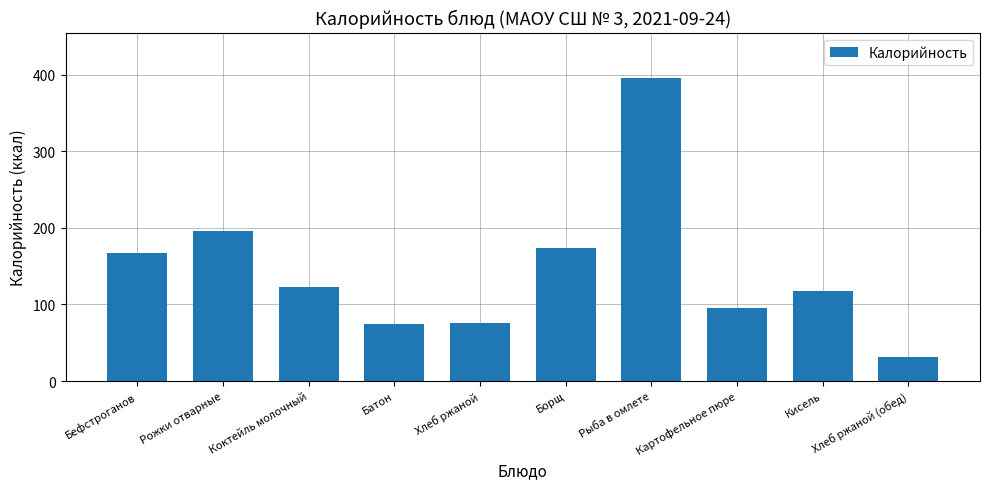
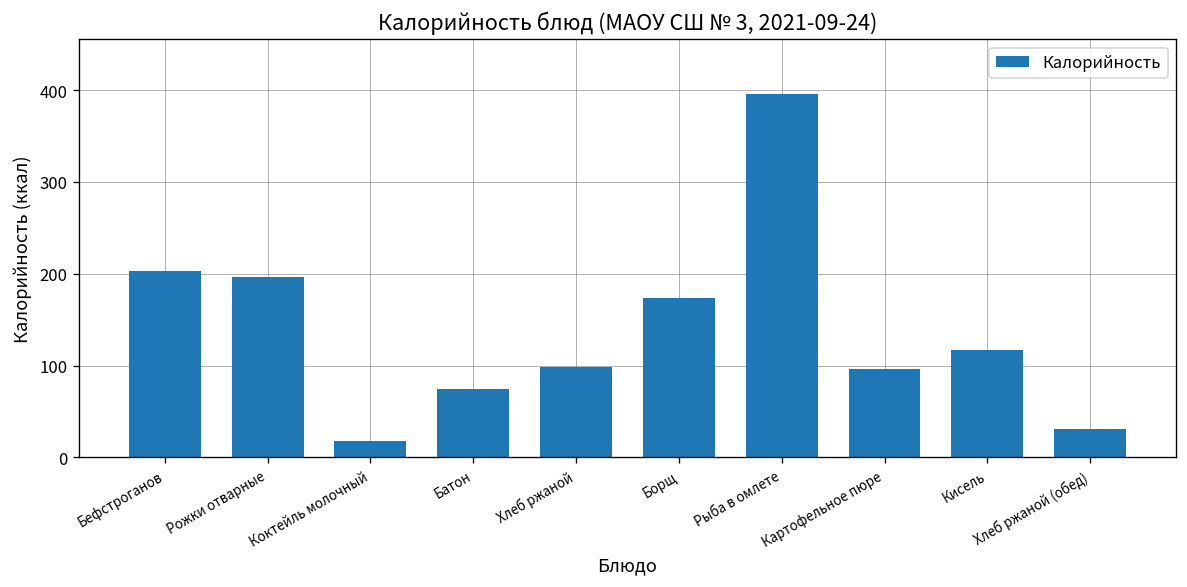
  {
-   "Бефстроганов": 170,
+   "Бефстроганов": 200,
    "Рожки отварные": 200,
-   "Коктейль молочный": 120,
+   "Коктейль молочный": 20,
    "Батон": 70,
-   "Хлеб ржаной": 80,
+   "Хлеб ржаной": 100,
    "Борщ": 170,
    "Рыба в омлете": 400,
    "Картофельное пюре": 100,
    "Кисель": 120,
    "Хлеб ржаной (обед)": 30
  }
